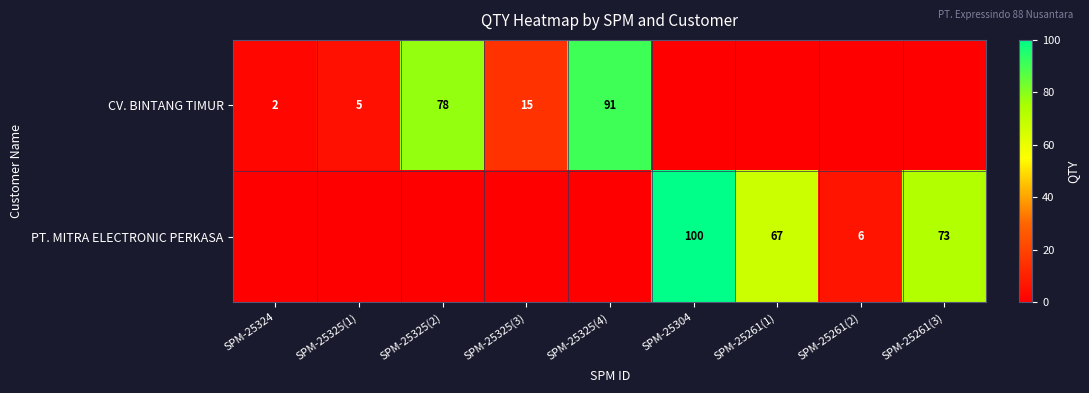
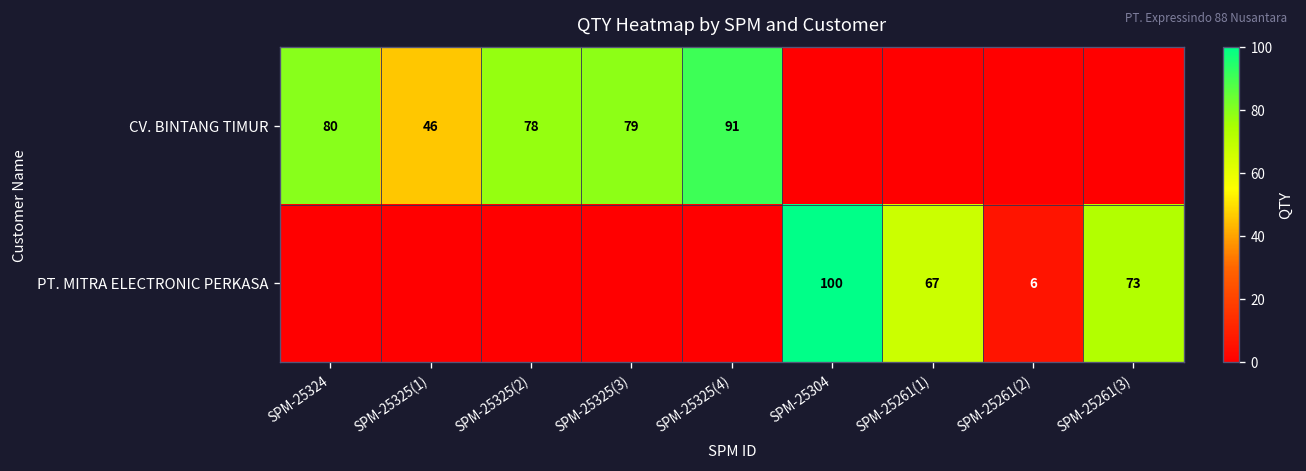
  {
    "CV. BINTANG TIMUR": {
-     "SPM-25324": 2,
-     "SPM-25325(1)": 5,
+     "SPM-25324": 80,
+     "SPM-25325(1)": 46,
      "SPM-25325(2)": 78,
-     "SPM-25325(3)": 15,
+     "SPM-25325(3)": 79,
      "SPM-25325(4)": 91
    },
    "PT. MITRA ELECTRONIC PERKASA": {
      "SPM-25304": 100,
      "SPM-25261(1)": 67,
      "SPM-25261(2)": 6,
      "SPM-25261(3)": 73
    }
  }
